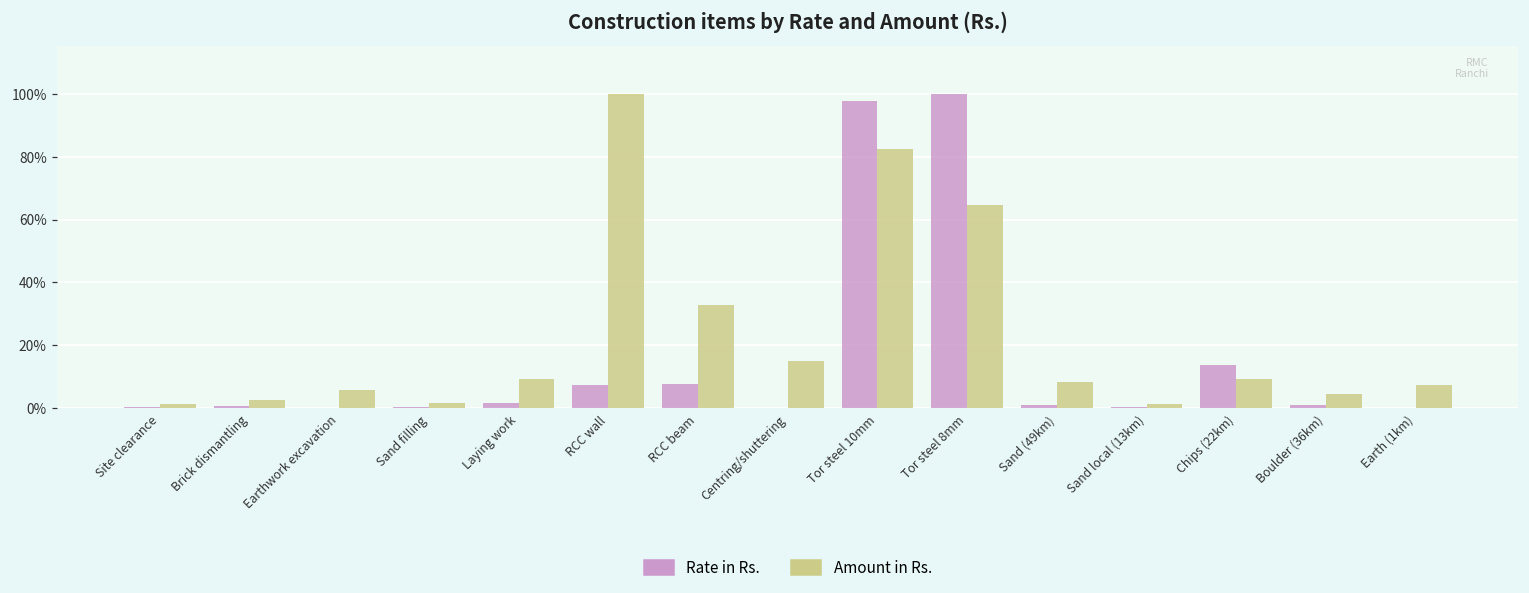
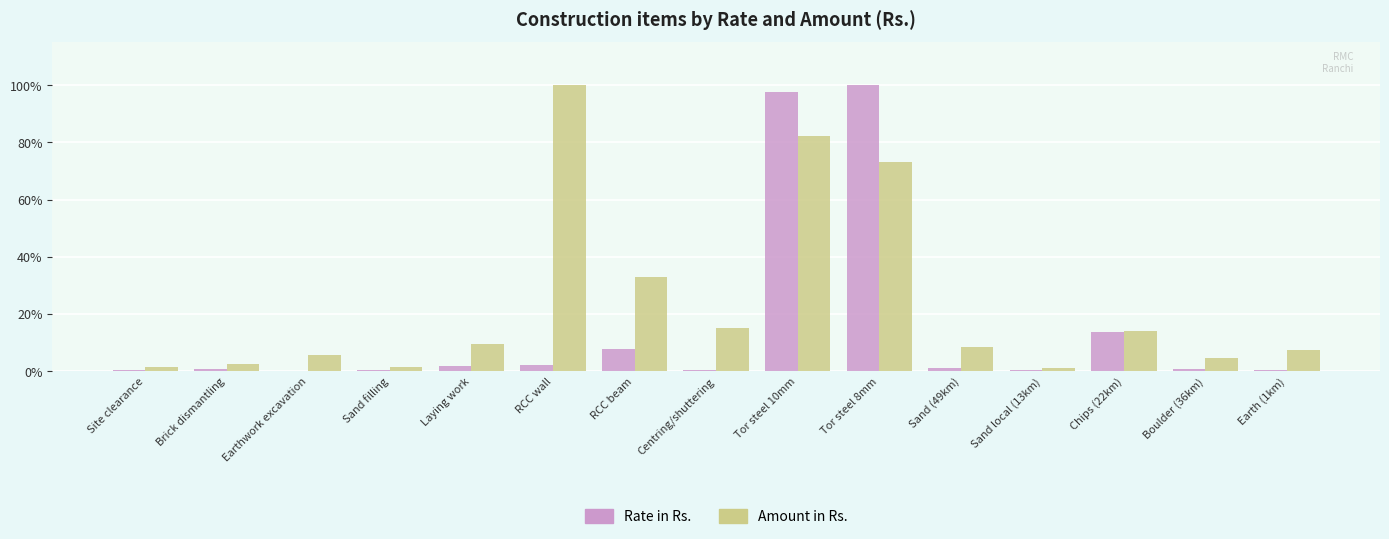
  {
    "Rate in Rs.": {
      "Laying work": "2%",
-     "RCC wall": "7%",
+     "RCC wall": "2%",
      "RCC beam": "8%",
      "Tor steel 10mm": "98%",
      "Tor steel 8mm": "100%",
      "Sand (49km)": "1%",
      "Chips (22km)": "14%",
      "Boulder (36km)": "1%"
    },
    "Amount in Rs.": {
      "Site clearance": "1%",
      "Brick dismantling": "3%",
      "Earthwork excavation": "6%",
      "Sand filling": "2%",
      "Laying work": "9%",
      "RCC wall": "100%",
      "RCC beam": "33%",
      "Centring/shuttering": "15%",
      "Tor steel 10mm": "82%",
-     "Tor steel 8mm": "65%",
+     "Tor steel 8mm": "73%",
      "Sand (49km)": "8%",
      "Sand local (13km)": "1%",
-     "Chips (22km)": "9%",
+     "Chips (22km)": "14%",
      "Boulder (36km)": "5%",
      "Earth (1km)": "7%"
    }
  }
